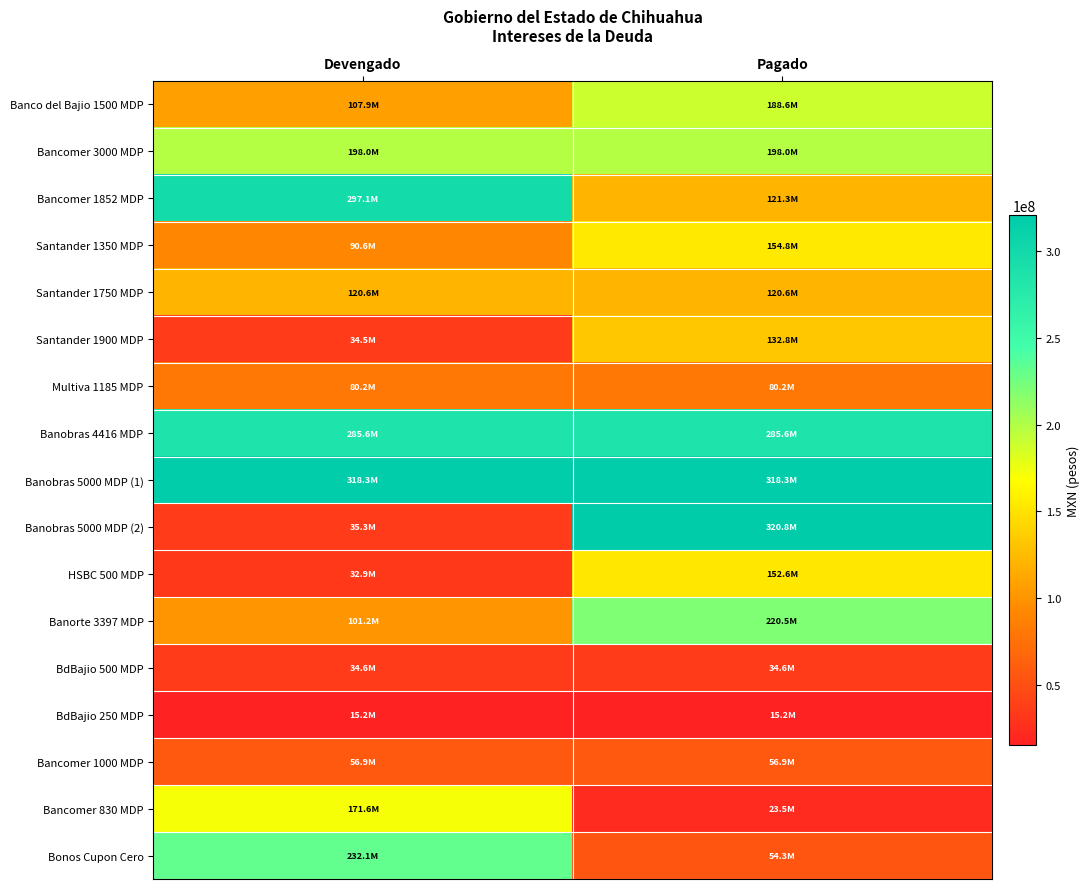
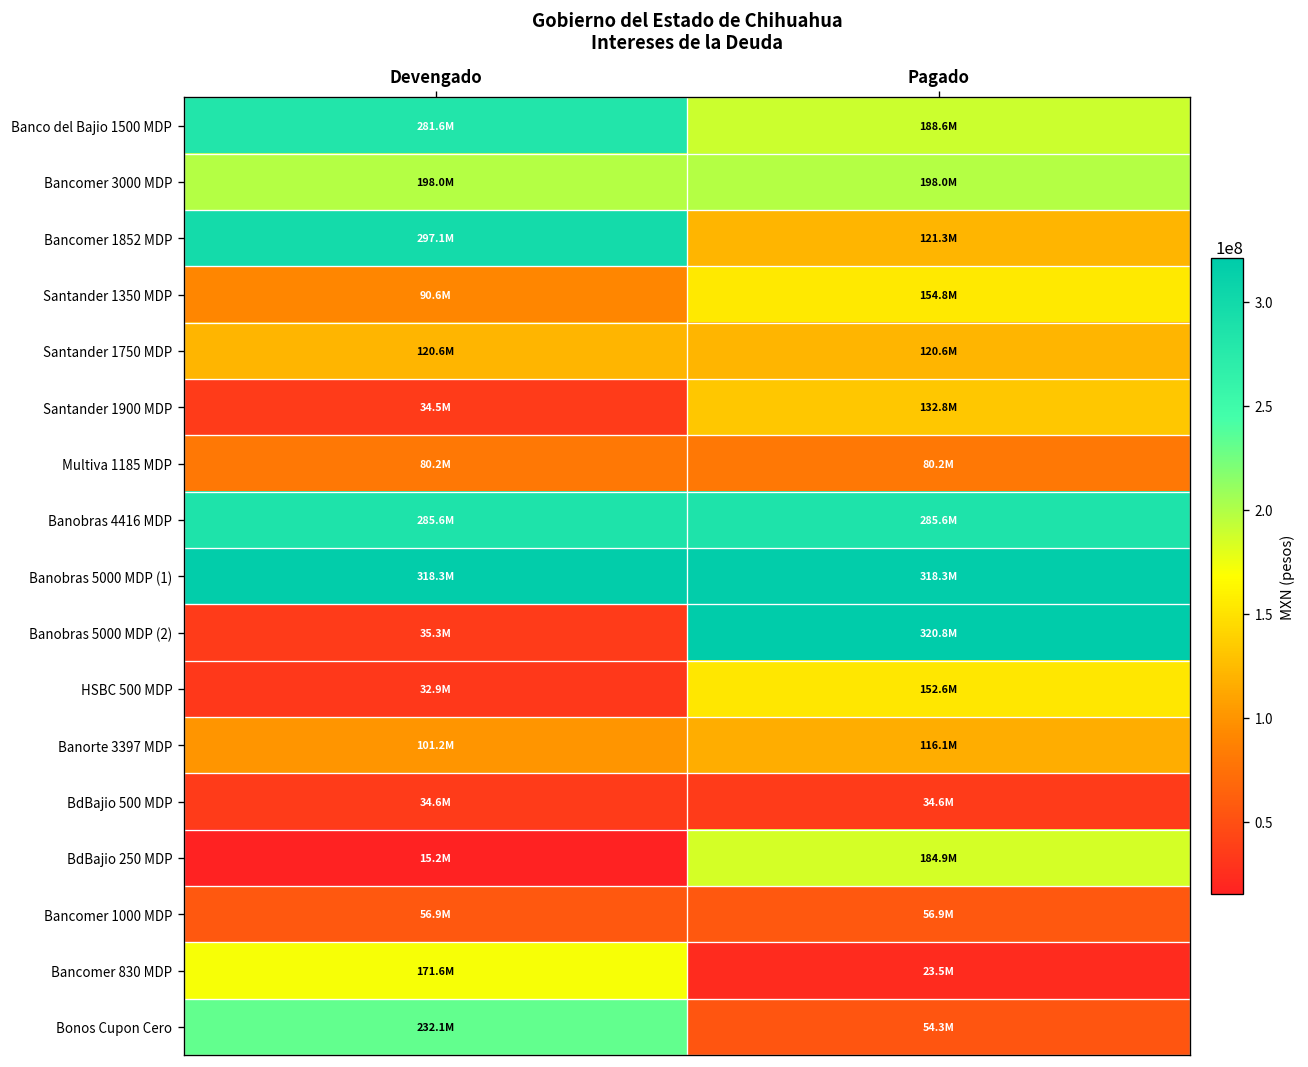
  {
    "Banco del Bajio 1500 MDP": {
-     "Devengado": "107.9M",
+     "Devengado": "281.6M",
      "Pagado": "188.6M"
    },
    "Bancomer 3000 MDP": {
      "Devengado": "198.0M",
      "Pagado": "198.0M"
    },
    "Bancomer 1852 MDP": {
      "Devengado": "297.1M",
      "Pagado": "121.3M"
    },
    "Santander 1350 MDP": {
      "Devengado": "90.6M",
      "Pagado": "154.8M"
    },
    "Santander 1750 MDP": {
      "Devengado": "120.6M",
      "Pagado": "120.6M"
    },
    "Santander 1900 MDP": {
      "Devengado": "34.5M",
      "Pagado": "132.8M"
    },
    "Multiva 1185 MDP": {
      "Devengado": "80.2M",
      "Pagado": "80.2M"
    },
    "Banobras 4416 MDP": {
      "Devengado": "285.6M",
      "Pagado": "285.6M"
    },
    "Banobras 5000 MDP (1)": {
      "Devengado": "318.3M",
      "Pagado": "318.3M"
    },
    "Banobras 5000 MDP (2)": {
      "Devengado": "35.3M",
      "Pagado": "320.8M"
    },
    "HSBC 500 MDP": {
      "Devengado": "32.9M",
      "Pagado": "152.6M"
    },
    "Banorte 3397 MDP": {
      "Devengado": "101.2M",
-     "Pagado": "220.5M"
+     "Pagado": "116.1M"
    },
    "BdBajio 500 MDP": {
      "Devengado": "34.6M",
      "Pagado": "34.6M"
    },
    "BdBajio 250 MDP": {
      "Devengado": "15.2M",
-     "Pagado": "15.2M"
+     "Pagado": "184.9M"
    },
    "Bancomer 1000 MDP": {
      "Devengado": "56.9M",
      "Pagado": "56.9M"
    },
    "Bancomer 830 MDP": {
      "Devengado": "171.6M",
      "Pagado": "23.5M"
    },
    "Bonos Cupon Cero": {
      "Devengado": "232.1M",
      "Pagado": "54.3M"
    }
  }
